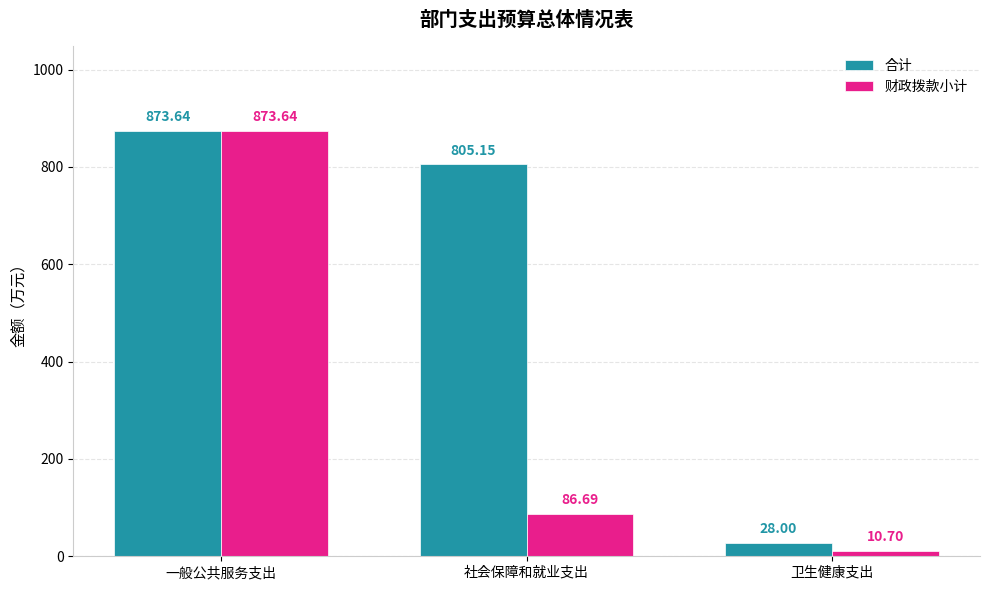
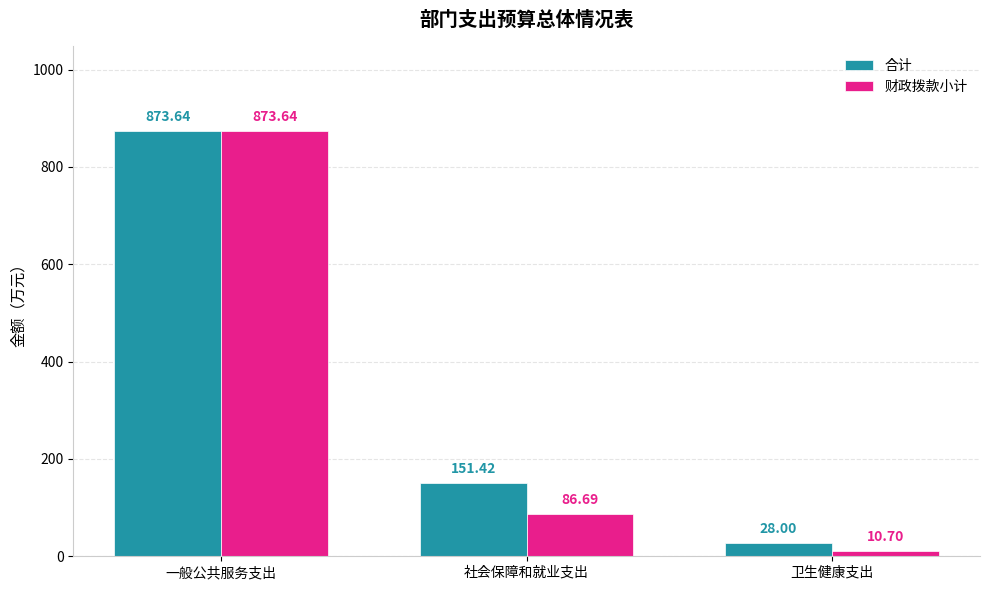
  {
    "合计": {
      "一般公共服务支出": 873.64,
-     "社会保障和就业支出": 805.15,
+     "社会保障和就业支出": 151.42,
      "卫生健康支出": 28.00
    },
    "财政拨款小计": {
      "一般公共服务支出": 873.64,
      "社会保障和就业支出": 86.69,
      "卫生健康支出": 10.70
    }
  }
